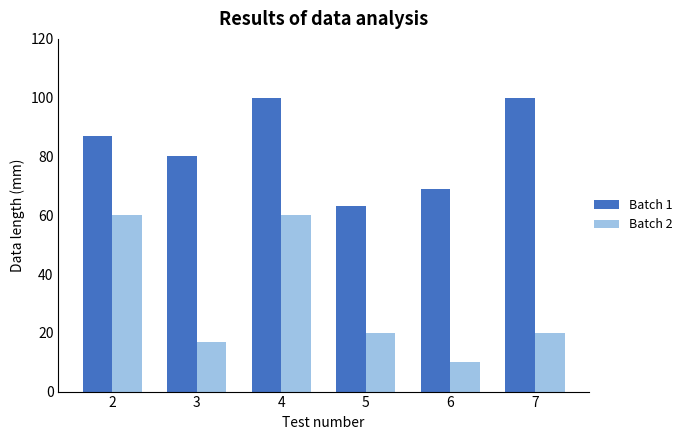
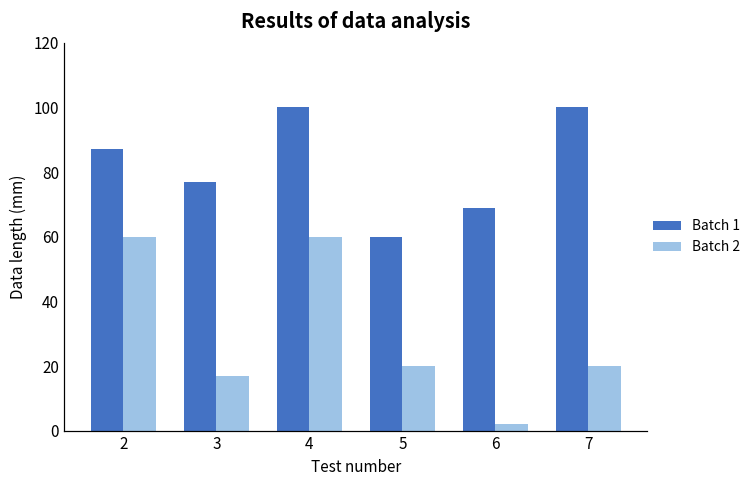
  {
    "Batch 1": {
      "2": 87,
-     "3": 80,
+     "3": 77,
      "4": 100,
-     "5": 63,
+     "5": 60,
      "6": 69,
      "7": 100
    },
    "Batch 2": {
      "2": 60,
      "3": 17,
      "4": 60,
      "5": 20,
-     "6": 10,
+     "6": 2,
      "7": 20
    }
  }
